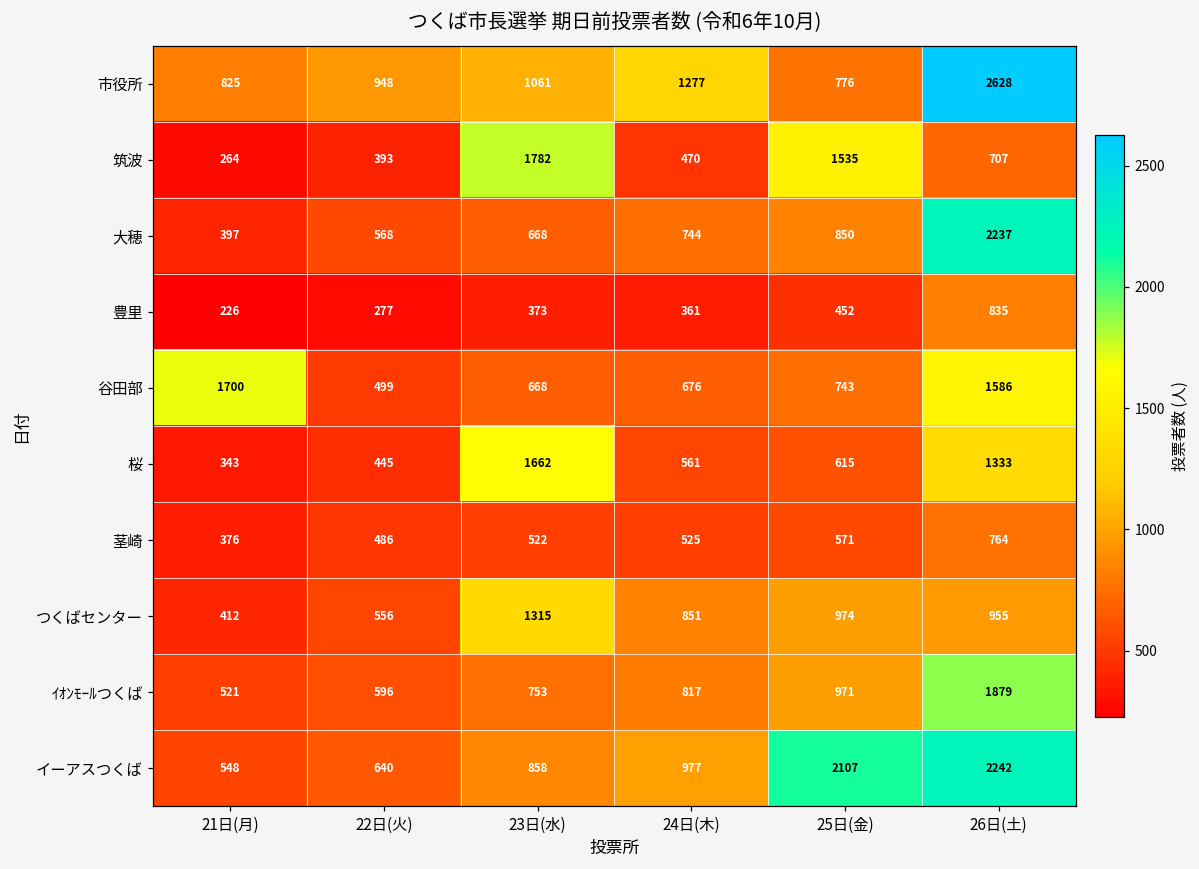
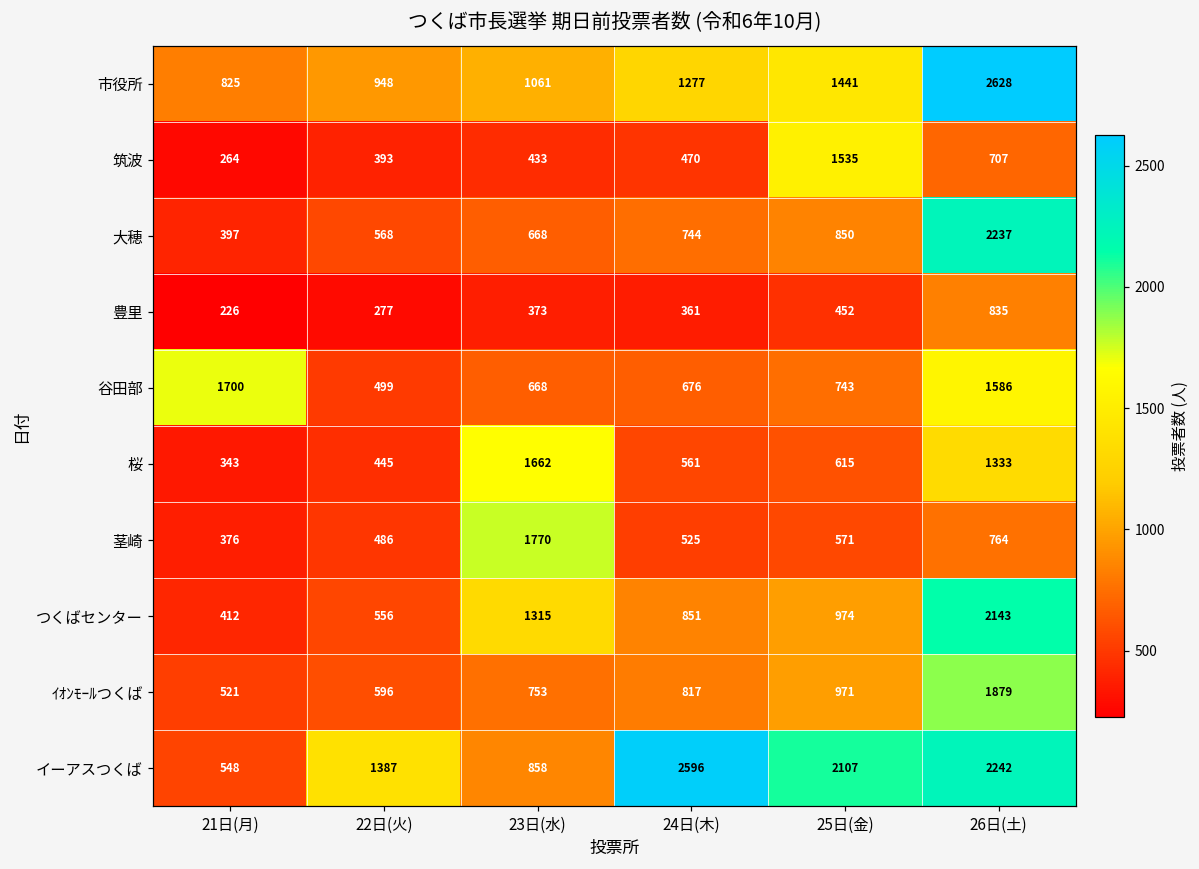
  {
    "市役所": {
      "21日(月)": 825,
      "22日(火)": 948,
      "23日(水)": 1061,
      "24日(木)": 1277,
-     "25日(金)": 776,
+     "25日(金)": 1441,
      "26日(土)": 2628
    },
    "筑波": {
      "21日(月)": 264,
      "22日(火)": 393,
-     "23日(水)": 1782,
+     "23日(水)": 433,
      "24日(木)": 470,
      "25日(金)": 1535,
      "26日(土)": 707
    },
    "大穂": {
      "21日(月)": 397,
      "22日(火)": 568,
      "23日(水)": 668,
      "24日(木)": 744,
      "25日(金)": 850,
      "26日(土)": 2237
    },
    "豊里": {
      "21日(月)": 226,
      "22日(火)": 277,
      "23日(水)": 373,
      "24日(木)": 361,
      "25日(金)": 452,
      "26日(土)": 835
    },
    "谷田部": {
      "21日(月)": 1700,
      "22日(火)": 499,
      "23日(水)": 668,
      "24日(木)": 676,
      "25日(金)": 743,
      "26日(土)": 1586
    },
    "桜": {
      "21日(月)": 343,
      "22日(火)": 445,
      "23日(水)": 1662,
      "24日(木)": 561,
      "25日(金)": 615,
      "26日(土)": 1333
    },
    "茎崎": {
      "21日(月)": 376,
      "22日(火)": 486,
-     "23日(水)": 522,
+     "23日(水)": 1770,
      "24日(木)": 525,
      "25日(金)": 571,
      "26日(土)": 764
    },
    "つくばセンター": {
      "21日(月)": 412,
      "22日(火)": 556,
      "23日(水)": 1315,
      "24日(木)": 851,
      "25日(金)": 974,
-     "26日(土)": 955
+     "26日(土)": 2143
    },
    "ｲｵﾝﾓｰﾙつくば": {
      "21日(月)": 521,
      "22日(火)": 596,
      "23日(水)": 753,
      "24日(木)": 817,
      "25日(金)": 971,
      "26日(土)": 1879
    },
    "イーアスつくば": {
      "21日(月)": 548,
-     "22日(火)": 640,
+     "22日(火)": 1387,
      "23日(水)": 858,
-     "24日(木)": 977,
+     "24日(木)": 2596,
      "25日(金)": 2107,
      "26日(土)": 2242
    }
  }
